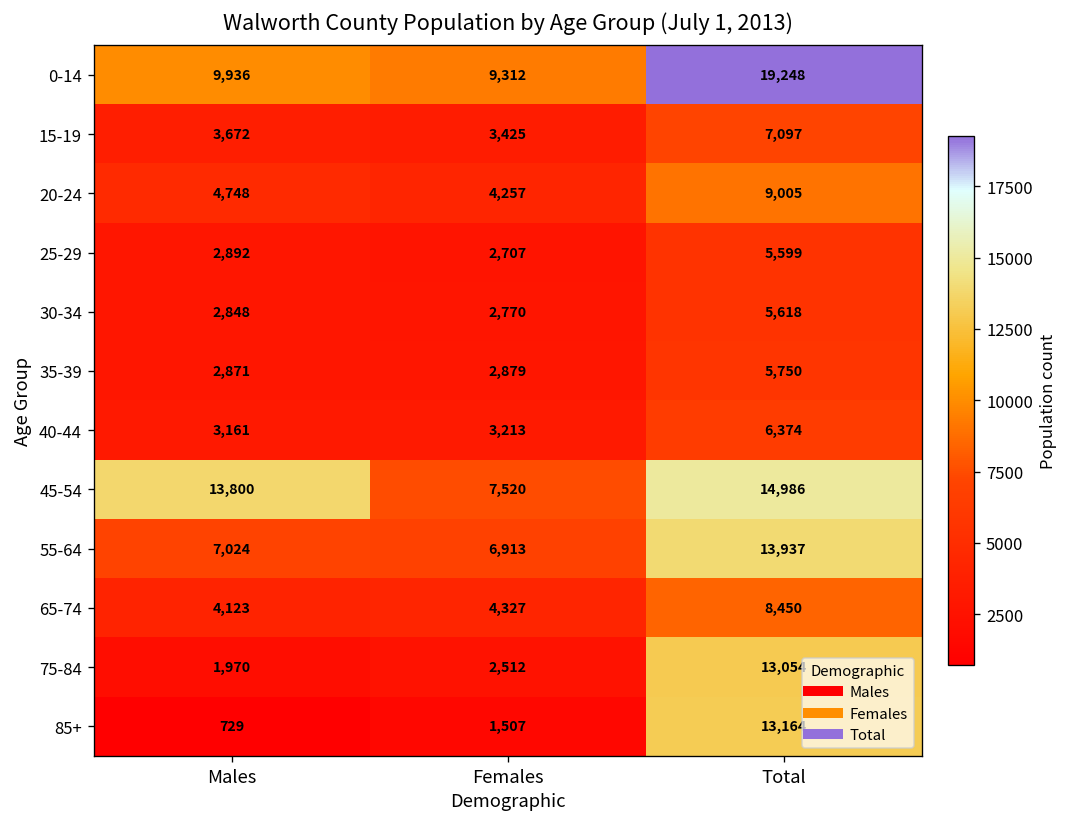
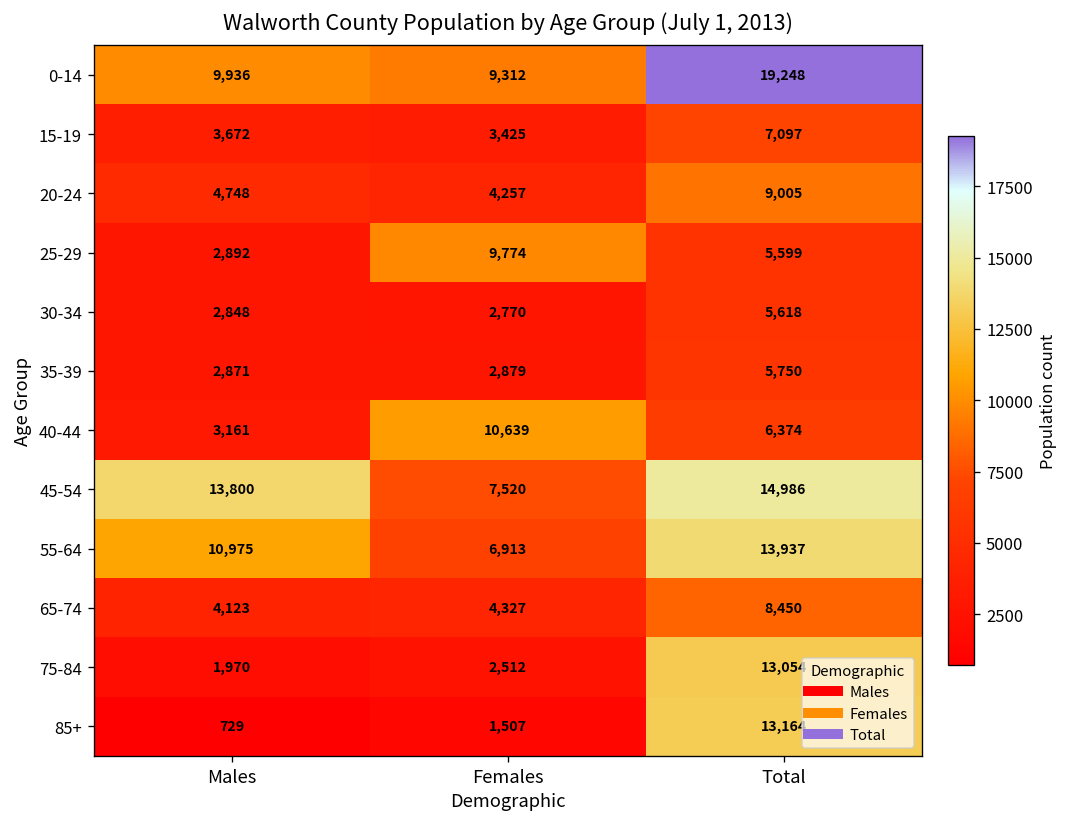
  {
    "0-14": {
      "Males": "9,936",
      "Females": "9,312",
      "Total": "19,248"
    },
    "15-19": {
      "Males": "3,672",
      "Females": "3,425",
      "Total": "7,097"
    },
    "20-24": {
      "Males": "4,748",
      "Females": "4,257",
      "Total": "9,005"
    },
    "25-29": {
      "Males": "2,892",
-     "Females": "2,707",
+     "Females": "9,774",
      "Total": "5,599"
    },
    "30-34": {
      "Males": "2,848",
      "Females": "2,770",
      "Total": "5,618"
    },
    "35-39": {
      "Males": "2,871",
      "Females": "2,879",
      "Total": "5,750"
    },
    "40-44": {
      "Males": "3,161",
-     "Females": "3,213",
+     "Females": "10,639",
      "Total": "6,374"
    },
    "45-54": {
      "Males": "13,800",
      "Females": "7,520",
      "Total": "14,986"
    },
    "55-64": {
-     "Males": "7,024",
+     "Males": "10,975",
      "Females": "6,913",
      "Total": "13,937"
    },
    "65-74": {
      "Males": "4,123",
      "Females": "4,327",
      "Total": "8,450"
    },
    "75-84": {
      "Males": "1,970",
      "Females": "2,512"
    },
    "85+": {
      "Males": "729",
      "Females": "1,507"
    }
  }
